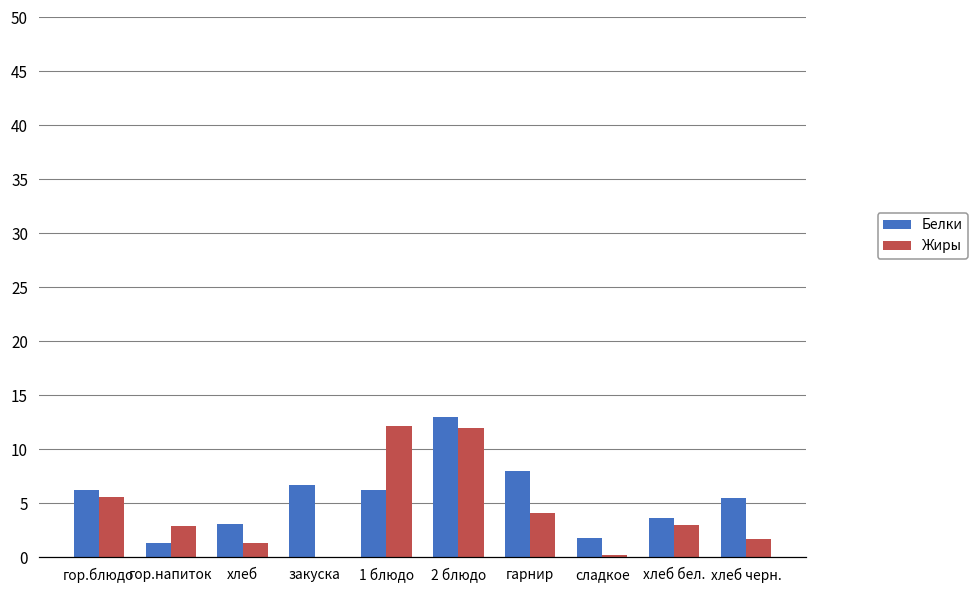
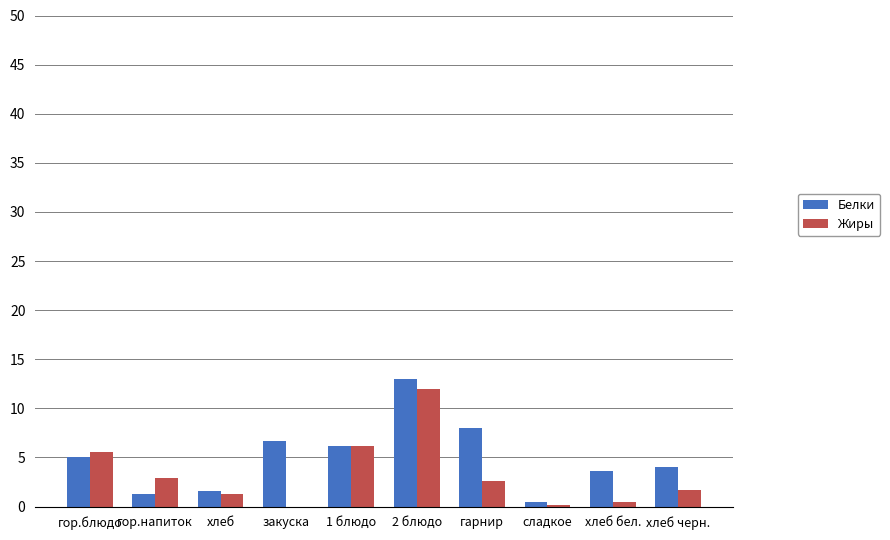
  {
    "Белки": {
-     "гор.блюдо": 6,
+     "гор.блюдо": 5,
      "гор.напиток": 1,
-     "хлеб": 3,
+     "хлеб": 2,
      "закуска": 7,
      "1 блюдо": 6,
      "2 блюдо": 13,
      "гарнир": 8,
-     "сладкое": 2,
+     "сладкое": 1,
      "хлеб бел.": 4,
-     "хлеб черн.": 6
+     "хлеб черн.": 4
    },
    "Жиры": {
      "гор.блюдо": 6,
      "гор.напиток": 3,
      "хлеб": 1,
      "закуска": 0,
-     "1 блюдо": 12,
+     "1 блюдо": 6,
      "2 блюдо": 12,
-     "гарнир": 4,
-     "хлеб бел.": 3,
+     "гарнир": 3,
+     "хлеб бел.": 0,
      "хлеб черн.": 2
    }
  }
